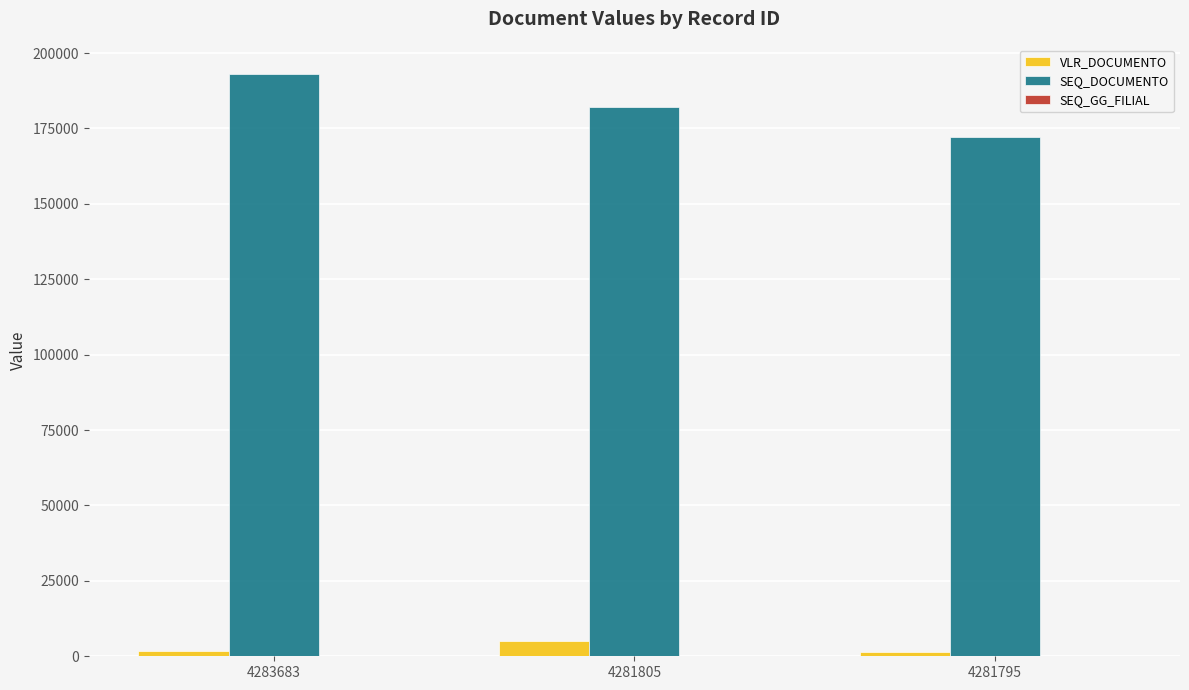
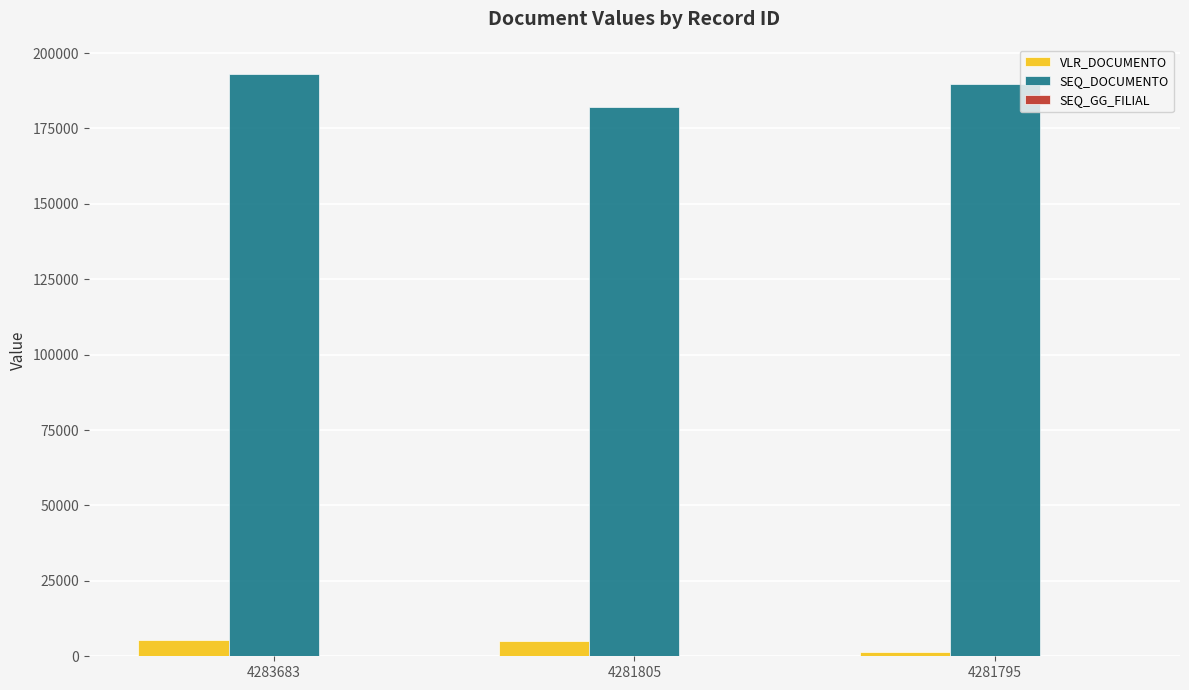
  {
    "VLR_DOCUMENTO": {
-     "4283683": 2000,
+     "4283683": 5000,
      "4281805": 5000,
      "4281795": 2000
    },
    "SEQ_DOCUMENTO": {
      "4283683": 193000,
      "4281805": 182000,
-     "4281795": 172000
+     "4281795": 190000
    }
  }
